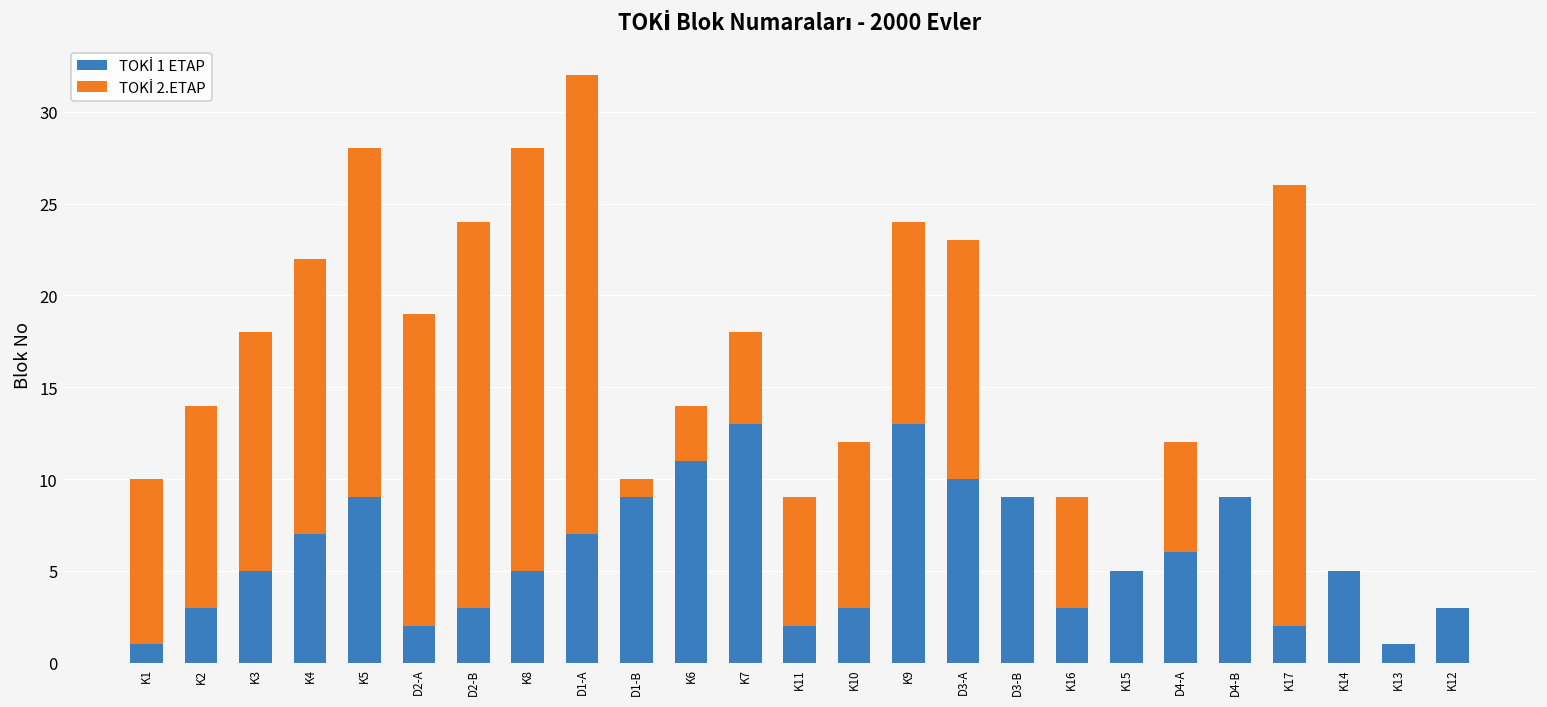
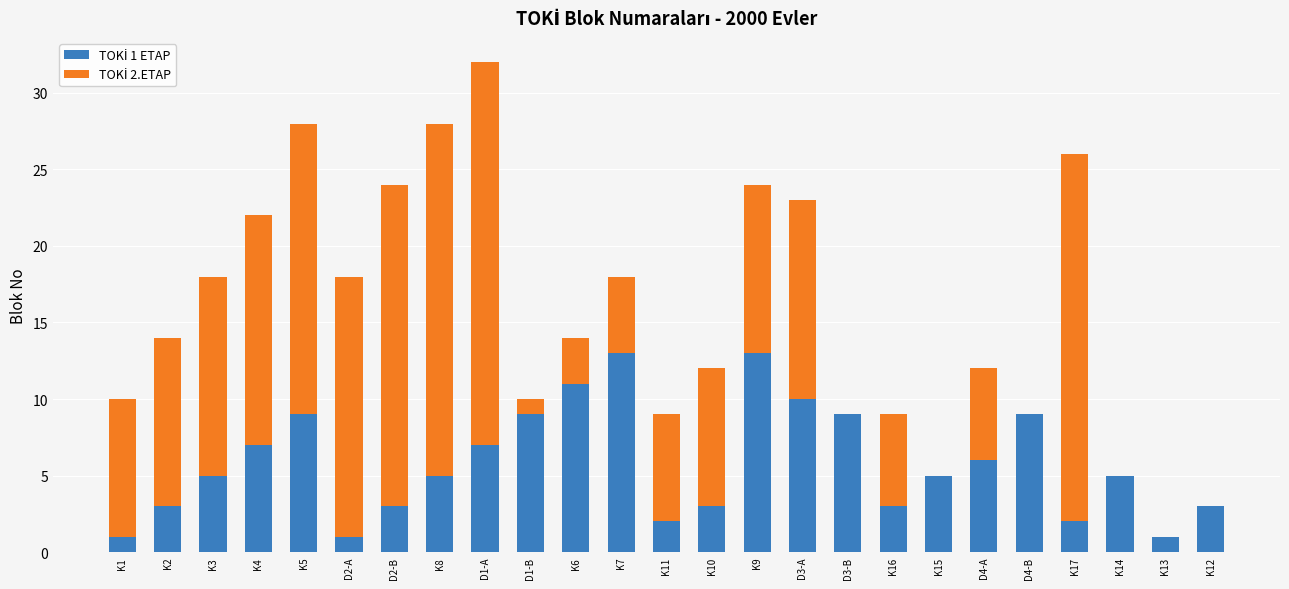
  {
    "TOKİ 1 ETAP": {
      "K1": 1,
      "K2": 3,
      "K3": 5,
      "K4": 7,
      "K5": 9,
-     "D2-A": 2,
+     "D2-A": 1,
      "D2-B": 3,
      "K8": 5,
      "D1-A": 7,
      "D1-B": 9,
      "K6": 11,
      "K7": 13,
      "K11": 2,
      "K10": 3,
      "K9": 13,
      "D3-A": 10,
      "D3-B": 9,
      "K16": 3,
      "K15": 5,
      "D4-A": 6,
      "D4-B": 9,
      "K17": 2,
      "K14": 5,
      "K13": 1,
      "K12": 3
    },
    "TOKİ 2.ETAP": {
      "K1": 9,
      "K2": 11,
      "K3": 13,
      "K4": 15,
      "K5": 19,
      "D2-A": 17,
      "D2-B": 21,
      "K8": 23,
      "D1-A": 25,
      "D1-B": 1,
      "K6": 3,
      "K7": 5,
      "K11": 7,
      "K10": 9,
      "K9": 11,
      "D3-A": 13,
      "D3-B": 0,
      "K16": 6,
      "K15": 0,
      "D4-A": 6,
      "D4-B": 0,
      "K17": 24,
      "K14": 0,
      "K13": 0,
      "K12": 0
    }
  }
